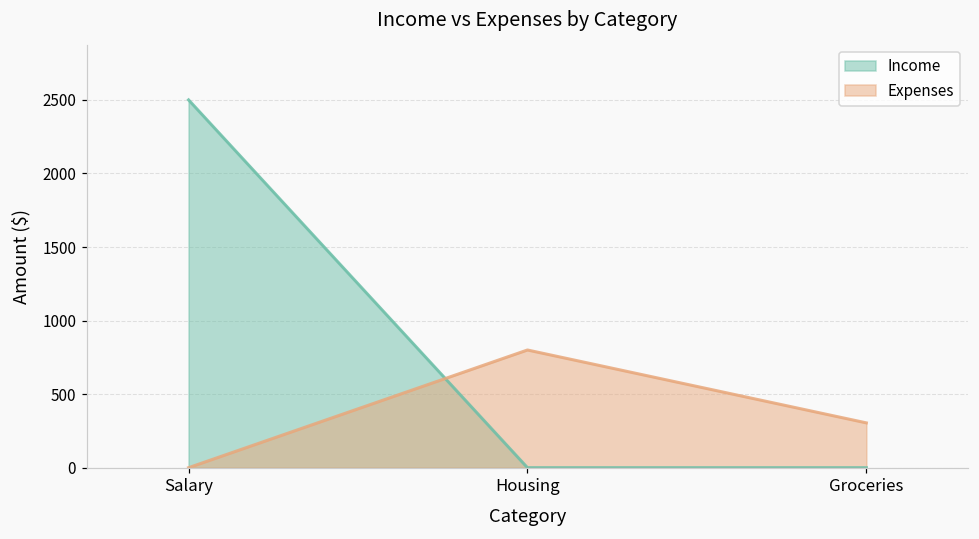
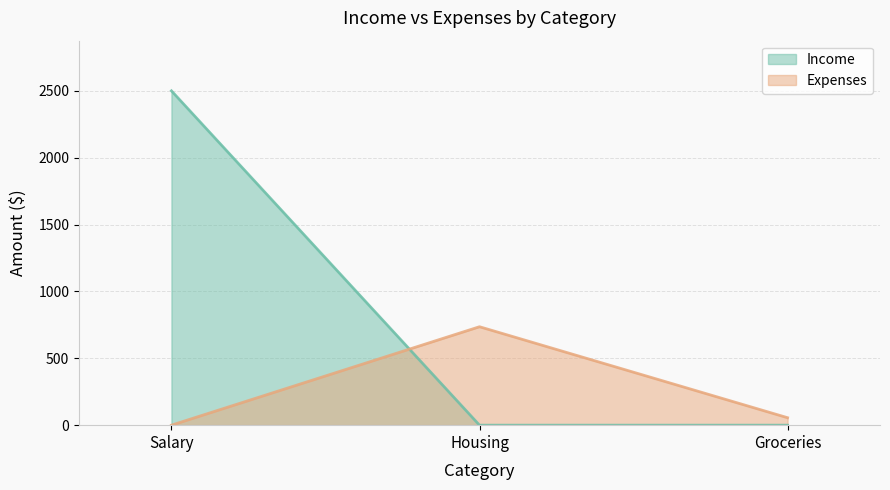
  {
    "Income": {
      "Salary": 2500,
      "Housing": 0,
      "Groceries": 0
    },
    "Expenses": {
      "Salary": 0,
-     "Housing": 800,
-     "Groceries": 300
+     "Housing": 740,
+     "Groceries": 60
    }
  }
